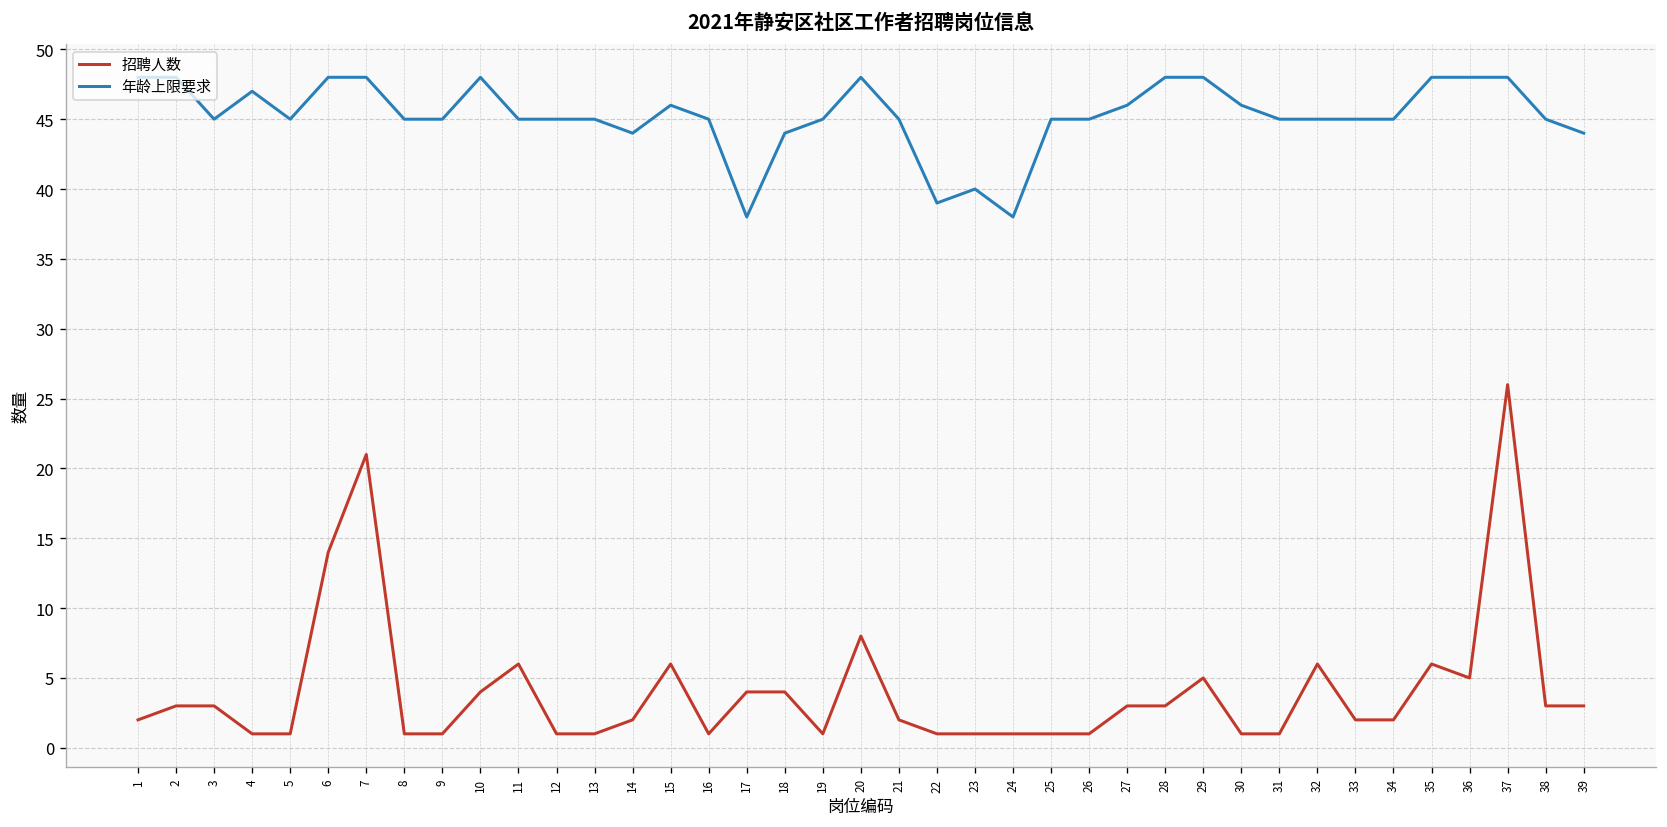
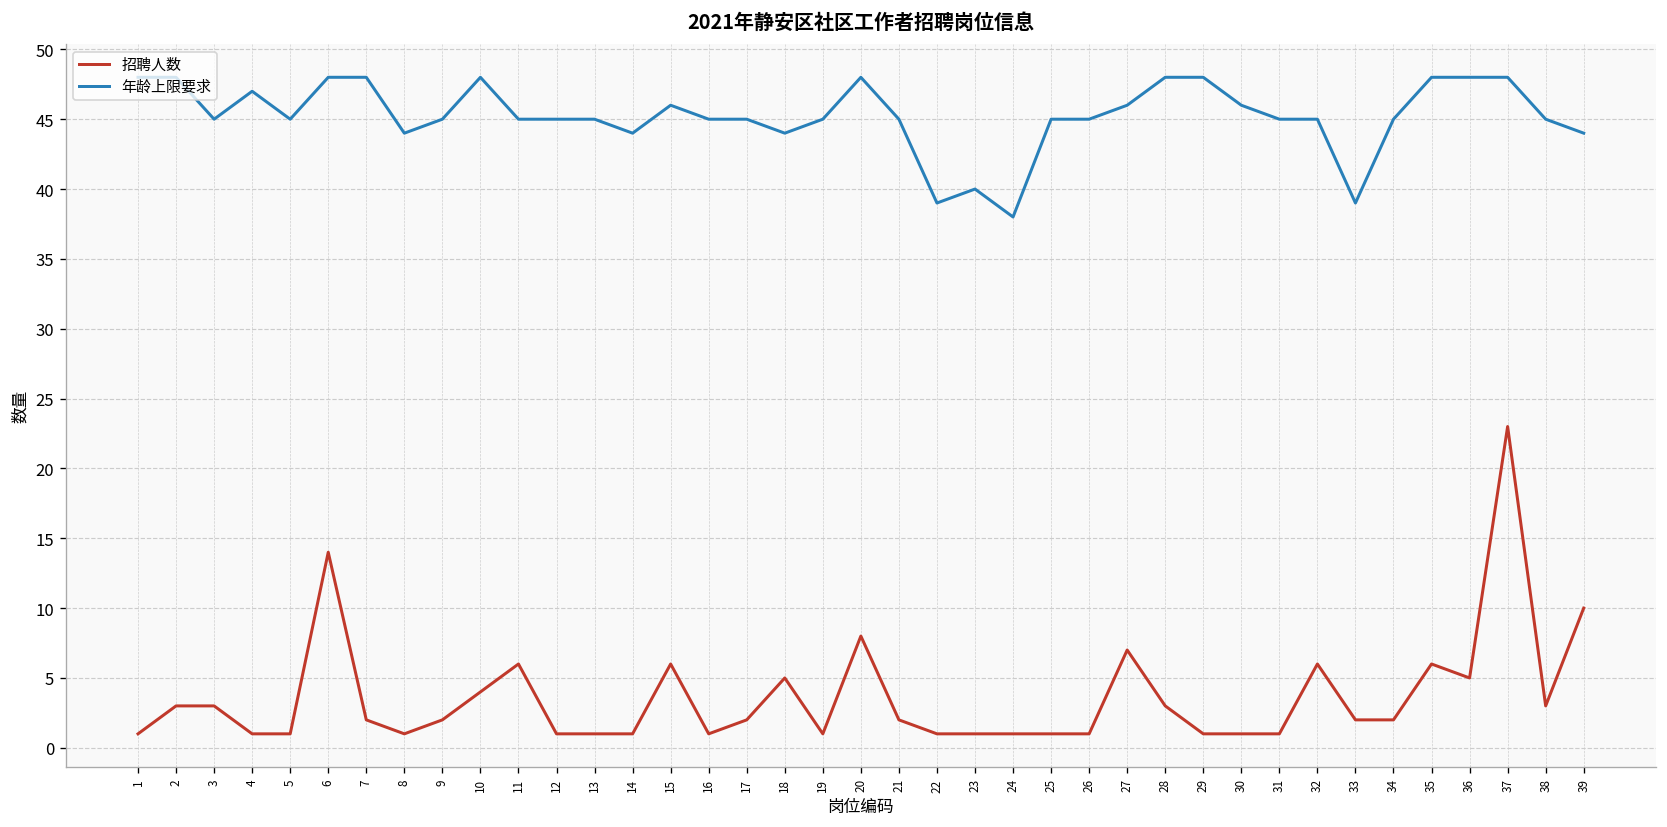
  {
    "招聘人数": {
-     "1": 2,
+     "1": 1,
      "2": 3,
      "3": 3,
      "4": 1,
      "5": 1,
      "6": 14,
-     "7": 21,
+     "7": 2,
      "8": 1,
-     "9": 1,
+     "9": 2,
      "10": 4,
      "11": 6,
      "12": 1,
      "13": 1,
-     "14": 2,
+     "14": 1,
      "15": 6,
      "16": 1,
-     "17": 4,
-     "18": 4,
+     "17": 2,
+     "18": 5,
      "19": 1,
      "20": 8,
      "21": 2,
      "22": 1,
      "23": 1,
      "24": 1,
      "25": 1,
      "26": 1,
-     "27": 3,
+     "27": 7,
      "28": 3,
-     "29": 5,
+     "29": 1,
      "30": 1,
      "31": 1,
      "32": 6,
      "33": 2,
      "34": 2,
      "35": 6,
      "36": 5,
-     "37": 26,
+     "37": 23,
      "38": 3,
-     "39": 3
+     "39": 10
    },
    "年龄上限要求": {
      "3": 45,
      "4": 47,
      "5": 45,
      "6": 48,
      "7": 48,
-     "8": 45,
+     "8": 44,
      "9": 45,
      "10": 48,
      "11": 45,
      "12": 45,
      "13": 45,
      "14": 44,
      "15": 46,
      "16": 45,
-     "17": 38,
+     "17": 45,
      "18": 44,
      "19": 45,
      "20": 48,
      "21": 45,
      "22": 39,
      "23": 40,
      "24": 38,
      "25": 45,
      "26": 45,
      "27": 46,
      "28": 48,
      "29": 48,
      "30": 46,
      "31": 45,
      "32": 45,
-     "33": 45,
+     "33": 39,
      "34": 45,
      "35": 48,
      "36": 48,
      "37": 48,
      "38": 45,
      "39": 44
    }
  }
